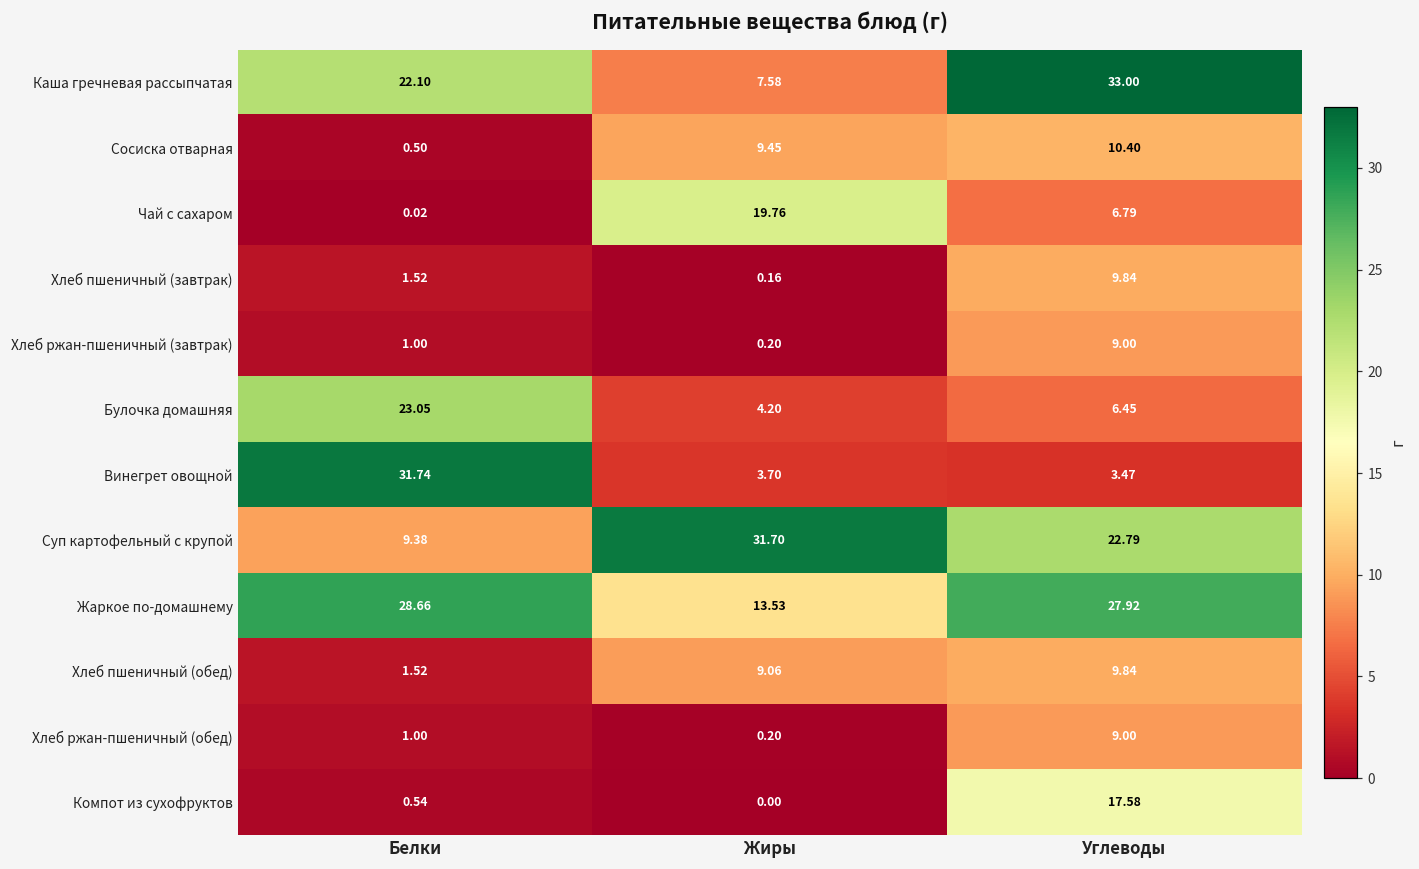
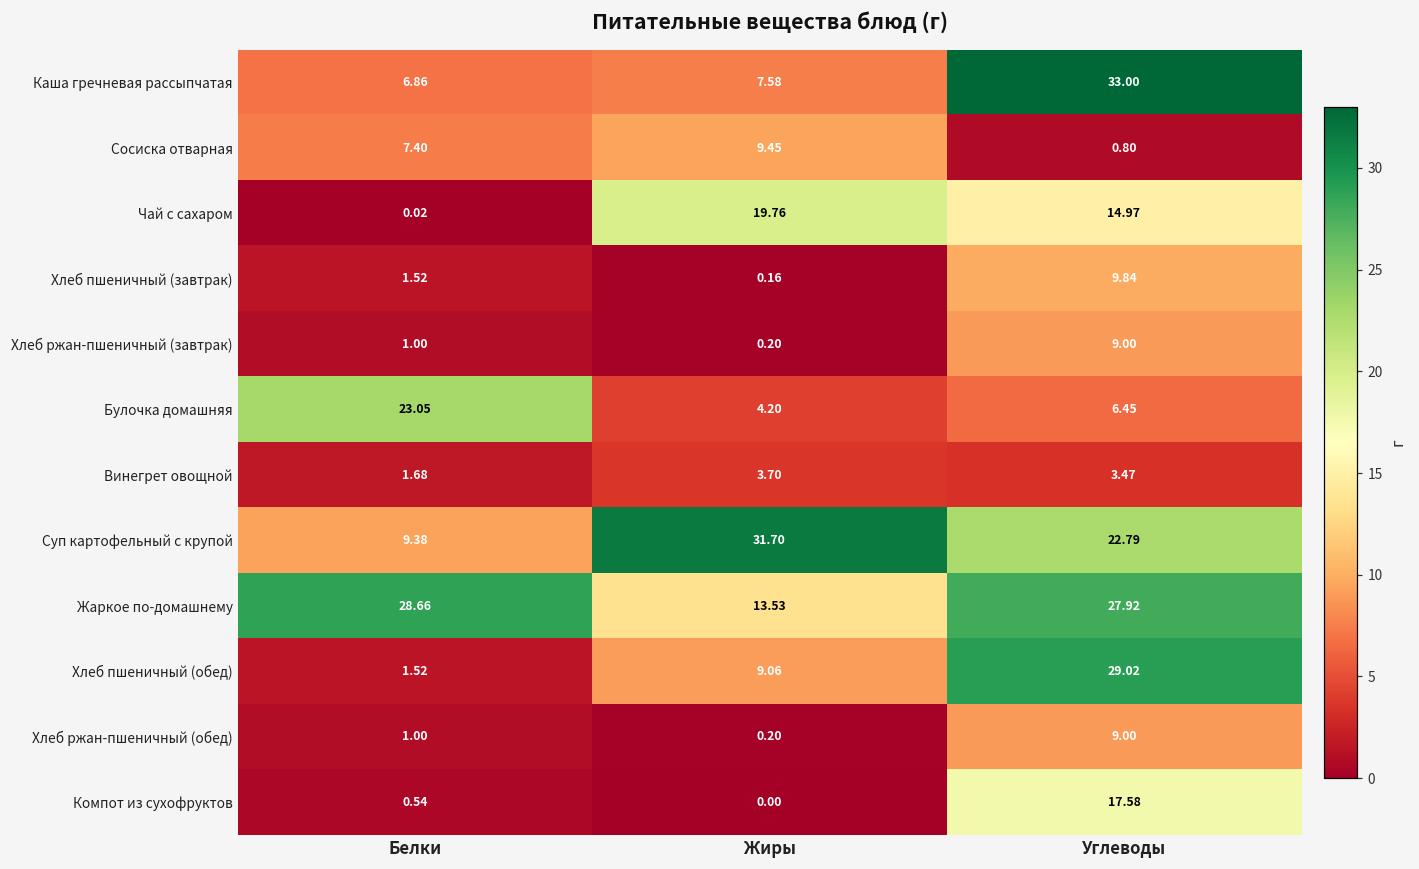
  {
    "Каша гречневая рассыпчатая": {
-     "Белки": 22.10,
+     "Белки": 6.86,
      "Жиры": 7.58,
      "Углеводы": 33.00
    },
    "Сосиска отварная": {
-     "Белки": 0.50,
+     "Белки": 7.40,
      "Жиры": 9.45,
-     "Углеводы": 10.40
+     "Углеводы": 0.80
    },
    "Чай с сахаром": {
      "Белки": 0.02,
      "Жиры": 19.76,
-     "Углеводы": 6.79
+     "Углеводы": 14.97
    },
    "Хлеб пшеничный (завтрак)": {
      "Белки": 1.52,
      "Жиры": 0.16,
      "Углеводы": 9.84
    },
    "Хлеб ржан-пшеничный (завтрак)": {
      "Белки": 1.00,
      "Жиры": 0.20,
      "Углеводы": 9.00
    },
    "Булочка домашняя": {
      "Белки": 23.05,
      "Жиры": 4.20,
      "Углеводы": 6.45
    },
    "Винегрет овощной": {
-     "Белки": 31.74,
+     "Белки": 1.68,
      "Жиры": 3.70,
      "Углеводы": 3.47
    },
    "Суп картофельный с крупой": {
      "Белки": 9.38,
      "Жиры": 31.70,
      "Углеводы": 22.79
    },
    "Жаркое по-домашнему": {
      "Белки": 28.66,
      "Жиры": 13.53,
      "Углеводы": 27.92
    },
    "Хлеб пшеничный (обед)": {
      "Белки": 1.52,
      "Жиры": 9.06,
-     "Углеводы": 9.84
+     "Углеводы": 29.02
    },
    "Хлеб ржан-пшеничный (обед)": {
      "Белки": 1.00,
      "Жиры": 0.20,
      "Углеводы": 9.00
    },
    "Компот из сухофруктов": {
      "Белки": 0.54,
      "Жиры": 0.00,
      "Углеводы": 17.58
    }
  }
